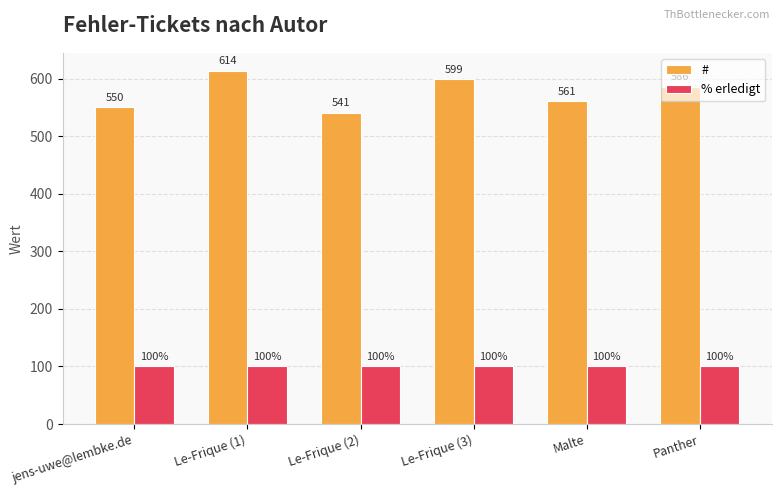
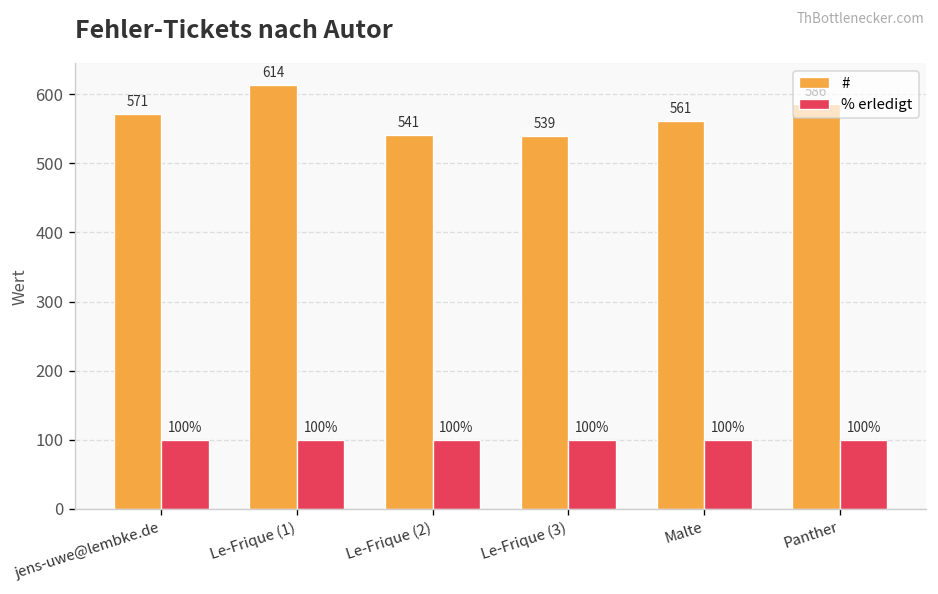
  {
    "#": {
-     "jens-uwe@lembke.de": "550",
+     "jens-uwe@lembke.de": "571",
      "Le-Frique (1)": "614",
      "Le-Frique (2)": "541",
-     "Le-Frique (3)": "599",
+     "Le-Frique (3)": "539",
      "Malte": "561"
    },
    "% erledigt": {
      "jens-uwe@lembke.de": "100%",
      "Le-Frique (1)": "100%",
      "Le-Frique (2)": "100%",
      "Le-Frique (3)": "100%",
      "Malte": "100%",
      "Panther": "100%"
    }
  }
